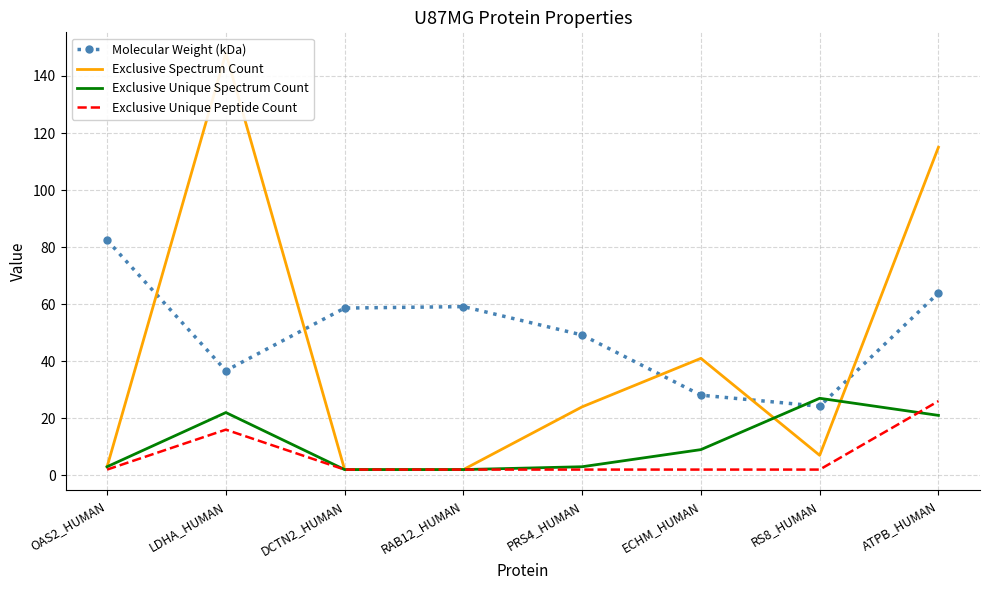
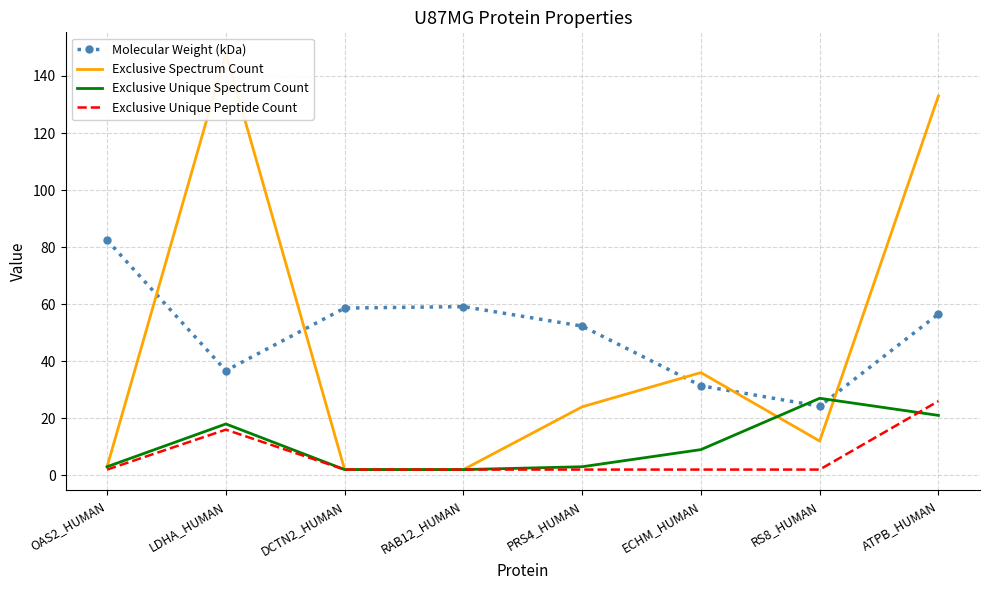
  {
    "Molecular Weight (kDa)": {
      "OAS2_HUMAN": 82,
      "LDHA_HUMAN": 37,
      "DCTN2_HUMAN": 59,
      "RAB12_HUMAN": 59,
-     "PRS4_HUMAN": 49,
-     "ECHM_HUMAN": 28,
+     "PRS4_HUMAN": 52,
+     "ECHM_HUMAN": 31,
      "RS8_HUMAN": 24,
-     "ATPB_HUMAN": 64
+     "ATPB_HUMAN": 57
    },
    "Exclusive Spectrum Count": {
      "PRS4_HUMAN": 24,
-     "ECHM_HUMAN": 41,
-     "RS8_HUMAN": 7,
-     "ATPB_HUMAN": 115
+     "ECHM_HUMAN": 36,
+     "RS8_HUMAN": 12,
+     "ATPB_HUMAN": 133
    },
    "Exclusive Unique Spectrum Count": {
-     "LDHA_HUMAN": 22,
+     "LDHA_HUMAN": 18,
      "PRS4_HUMAN": 3,
      "ECHM_HUMAN": 9,
      "RS8_HUMAN": 27,
      "ATPB_HUMAN": 21
    },
    "Exclusive Unique Peptide Count": {
      "OAS2_HUMAN": 2,
      "LDHA_HUMAN": 16,
      "PRS4_HUMAN": 2,
      "ECHM_HUMAN": 2,
      "RS8_HUMAN": 2,
      "ATPB_HUMAN": 26
    }
  }
